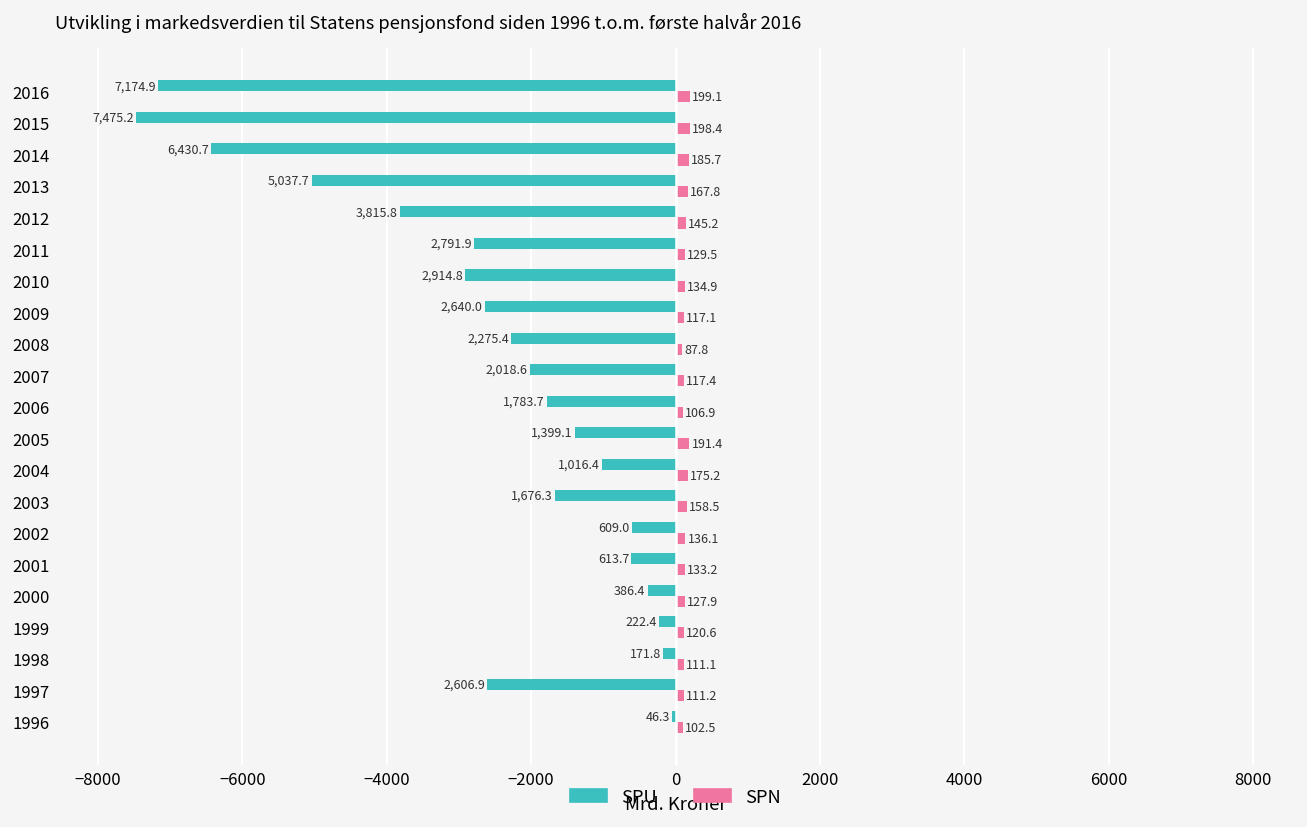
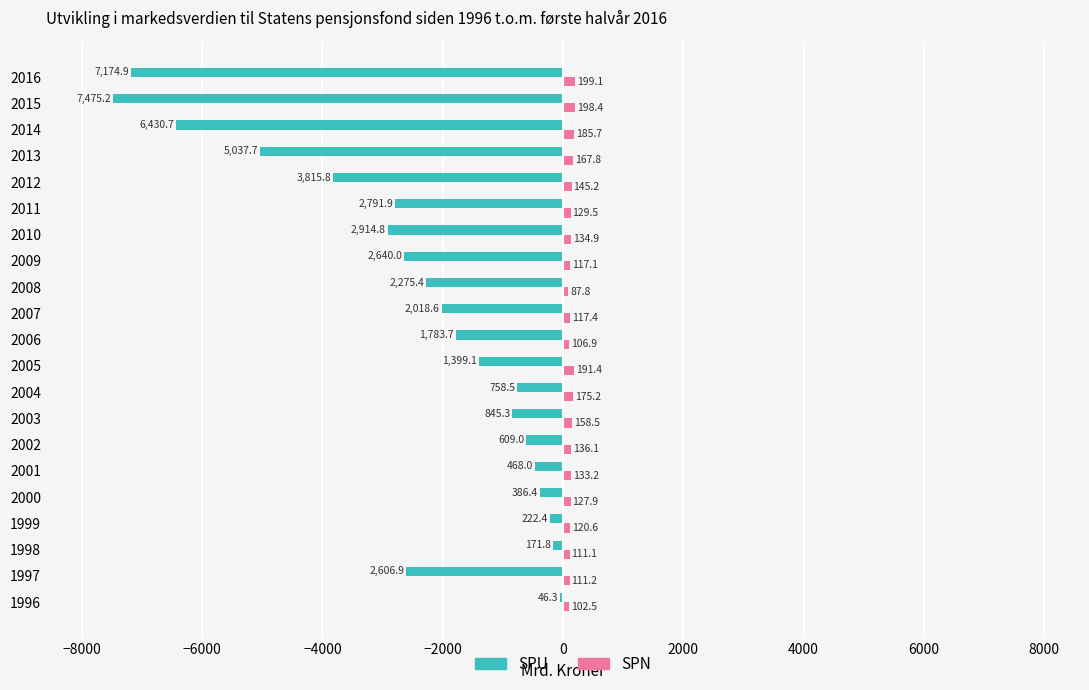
  {
    "SPU": {
-     "2004": "1,016.4",
-     "2003": "1,676.3",
-     "2001": "613.7"
+     "2004": "758.5",
+     "2003": "845.3",
+     "2001": "468.0"
    },
    "SPN": {
      "2016": "199.1",
      "2015": "198.4",
      "2014": "185.7",
      "2013": "167.8",
      "2012": "145.2",
      "2011": "129.5",
      "2010": "134.9",
      "2009": "117.1",
      "2008": "87.8",
      "2007": "117.4",
      "2006": "106.9",
      "2005": "191.4",
      "2004": "175.2",
      "2003": "158.5",
      "2002": "136.1",
      "2001": "133.2",
      "2000": "127.9",
      "1999": "120.6",
      "1998": "111.1",
      "1997": "111.2",
      "1996": "102.5"
    }
  }
